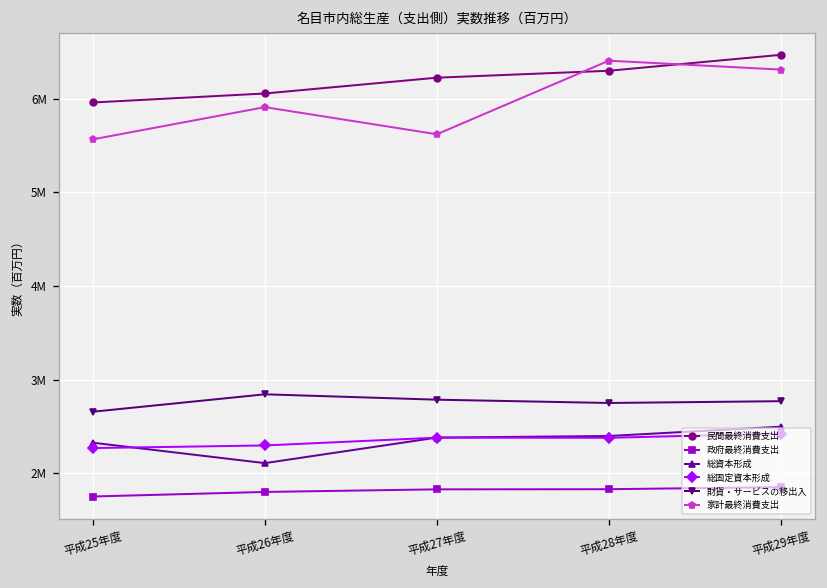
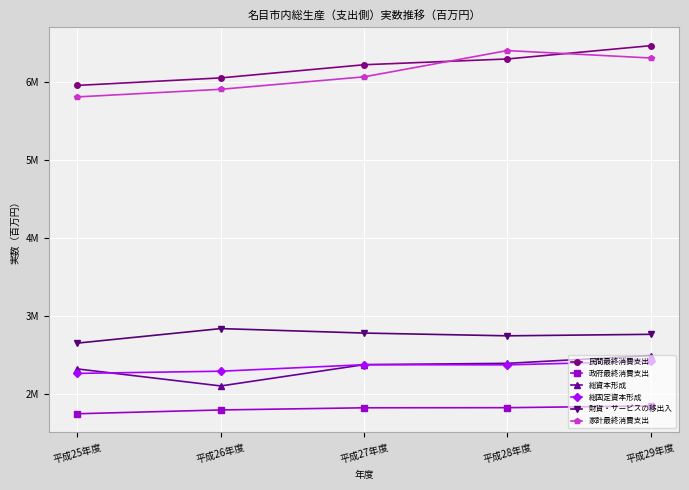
  {
    "家計最終消費支出": {
-     "平成25年度": 5600000,
+     "平成25年度": 5800000,
      "平成26年度": 5900000,
-     "平成27年度": 5600000,
+     "平成27年度": 6100000,
      "平成28年度": 6400000,
      "平成29年度": 6300000
    }
  }
